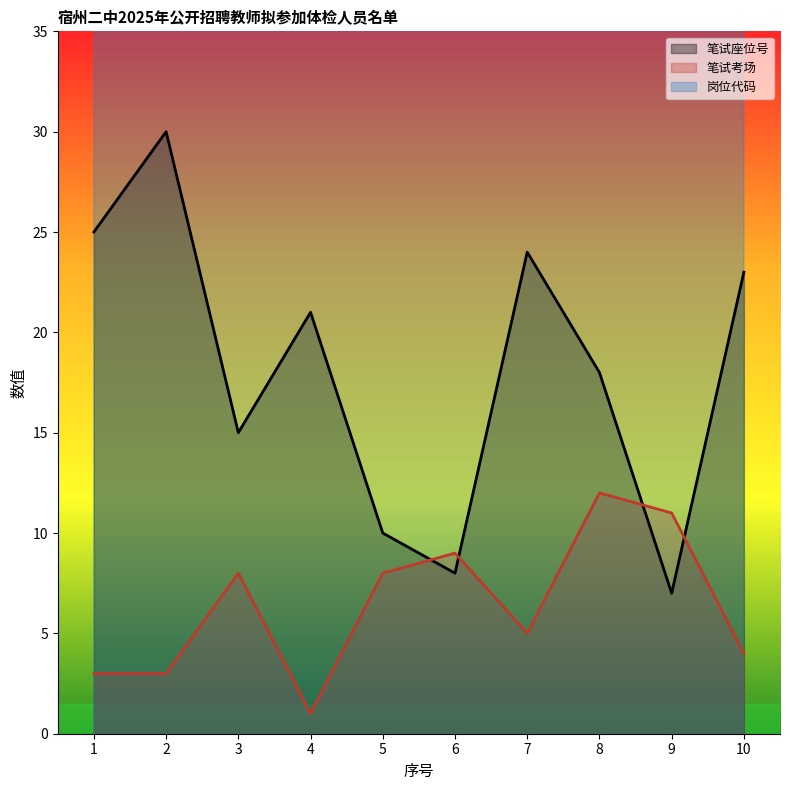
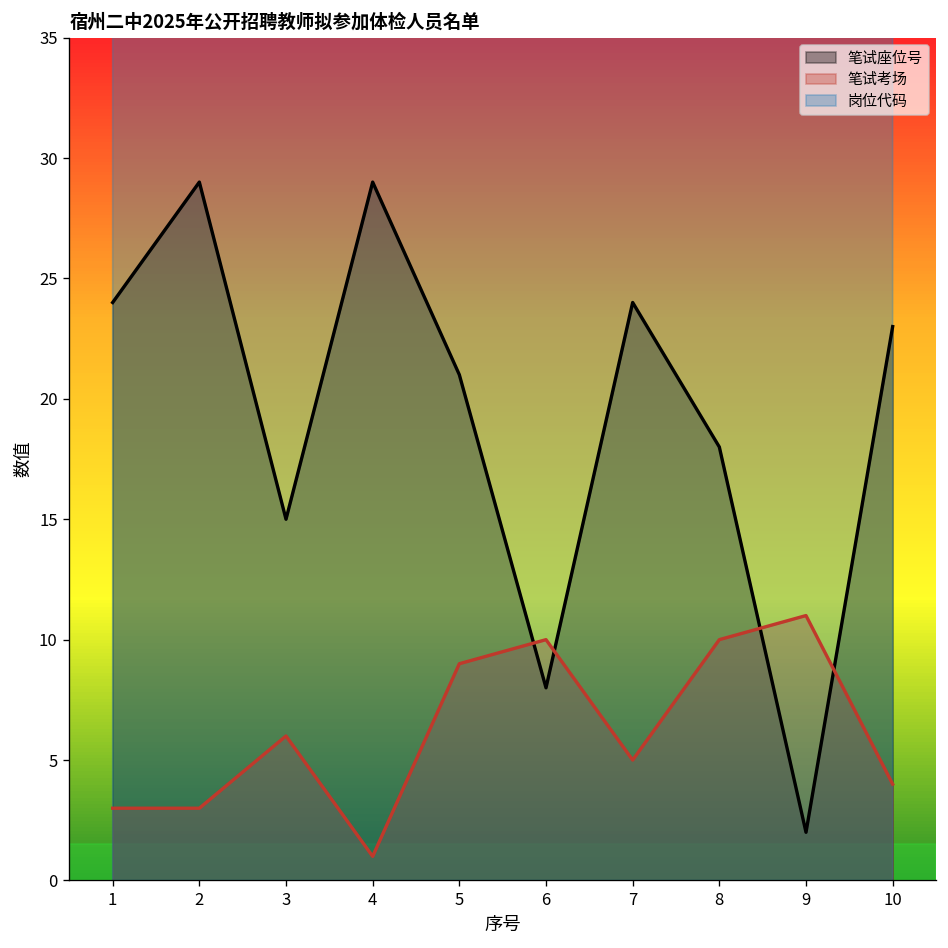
  {
    "笔试座位号": {
-     "1": 25,
-     "2": 30,
+     "1": 24,
+     "2": 29,
      "3": 15,
-     "4": 21,
-     "5": 10,
+     "4": 29,
+     "5": 21,
      "6": 8,
      "7": 24,
      "8": 18,
-     "9": 7,
+     "9": 2,
      "10": 23
    },
    "笔试考场": {
      "1": 3,
      "2": 3,
-     "3": 8,
-     "5": 8,
-     "6": 9,
+     "3": 6,
+     "5": 9,
+     "6": 10,
      "7": 5,
-     "8": 12,
+     "8": 10,
      "9": 11,
      "10": 4
    }
  }
